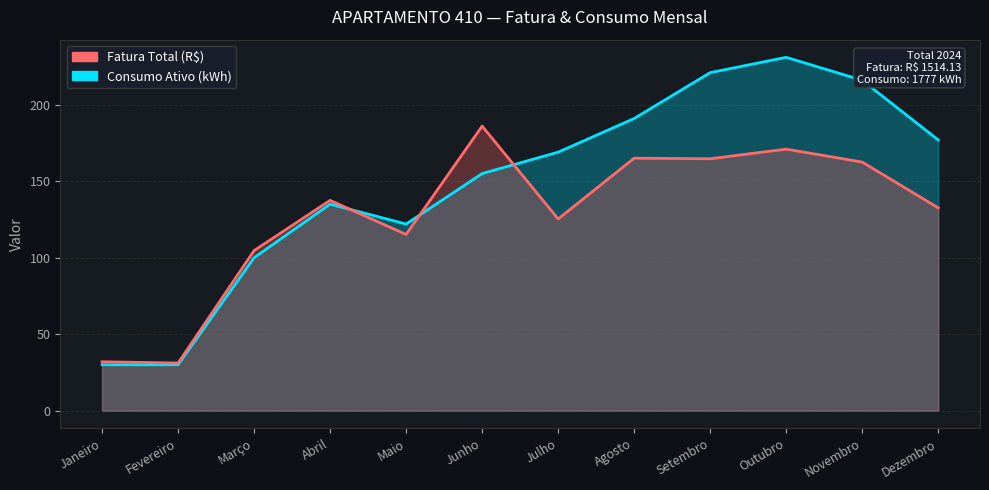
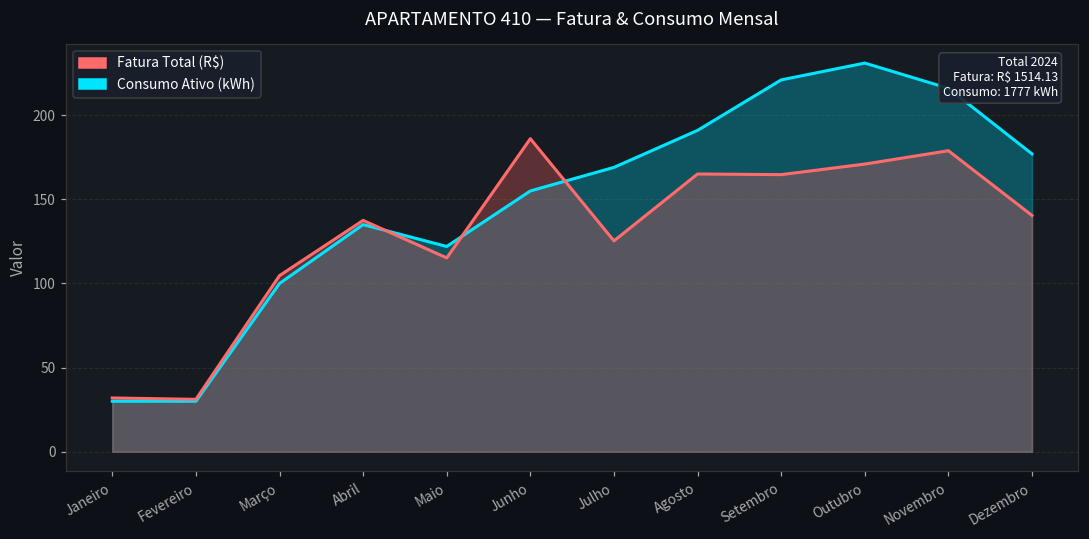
  {
    "Fatura Total (R$)": {
      "Janeiro": 32,
      "Março": 105,
      "Abril": 137,
      "Maio": 115,
      "Junho": 186,
      "Julho": 125,
      "Agosto": 165,
      "Setembro": 165,
      "Outubro": 171,
-     "Novembro": 163,
-     "Dezembro": 133
+     "Novembro": 179,
+     "Dezembro": 140
    }
  }
